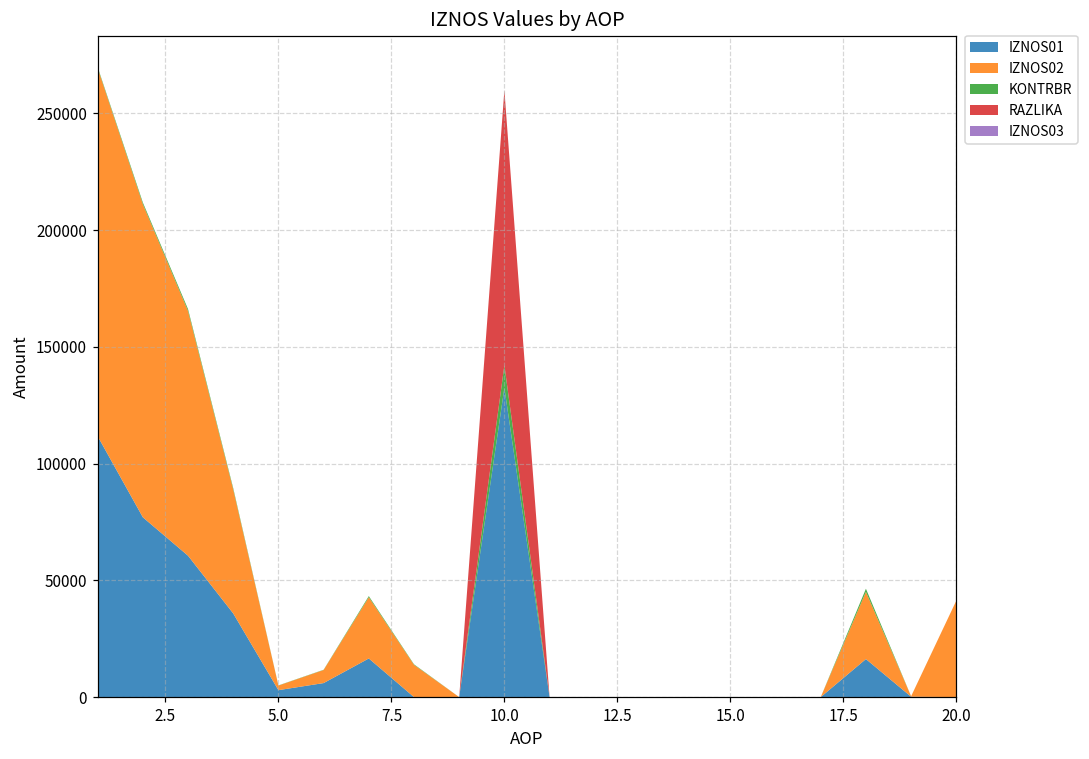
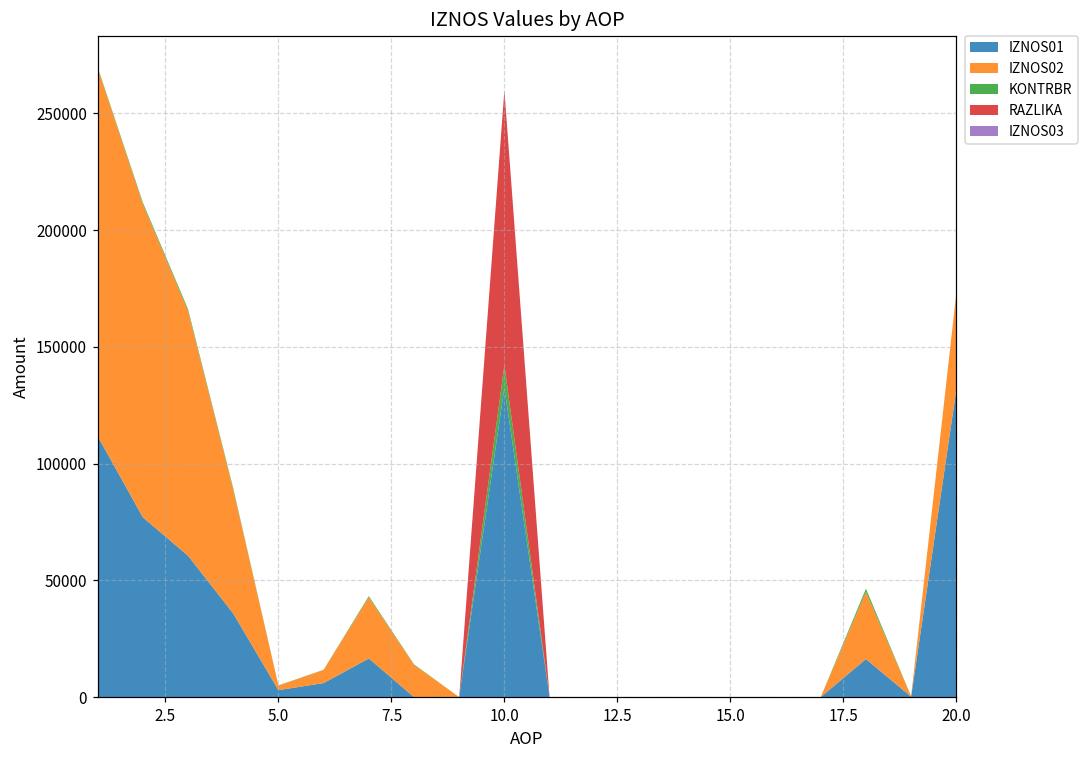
  {
    "IZNOS01": {
      "5.0": 3000,
-     "20.0": 0
+     "20.0": 132000
    },
    "KONTRBR": {
      "10.0": 10000
    }
  }
